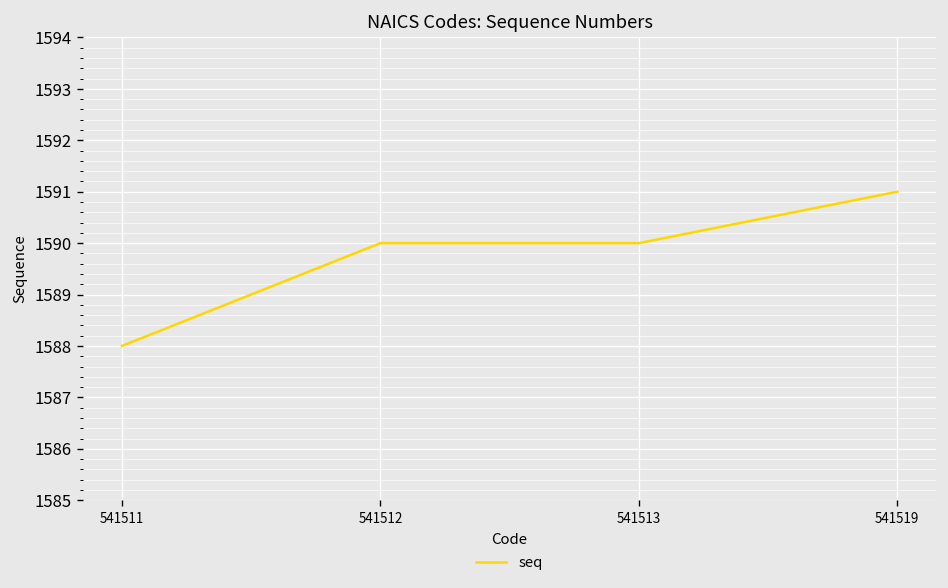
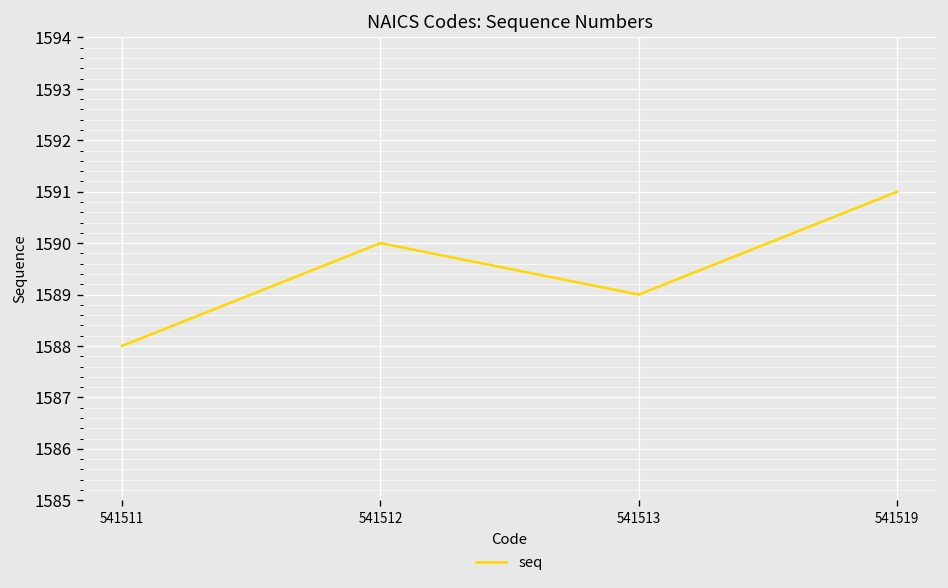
  {
    "541511": 1588,
    "541512": 1590,
-   "541513": 1590,
+   "541513": 1589,
    "541519": 1591
  }
